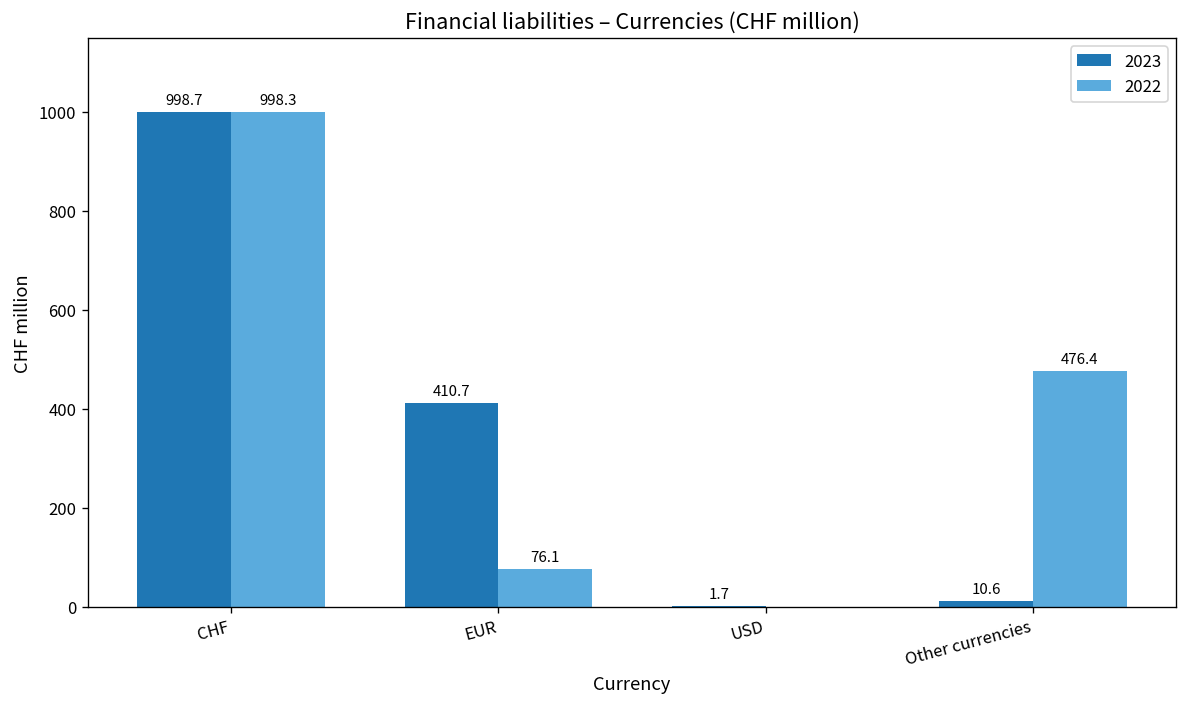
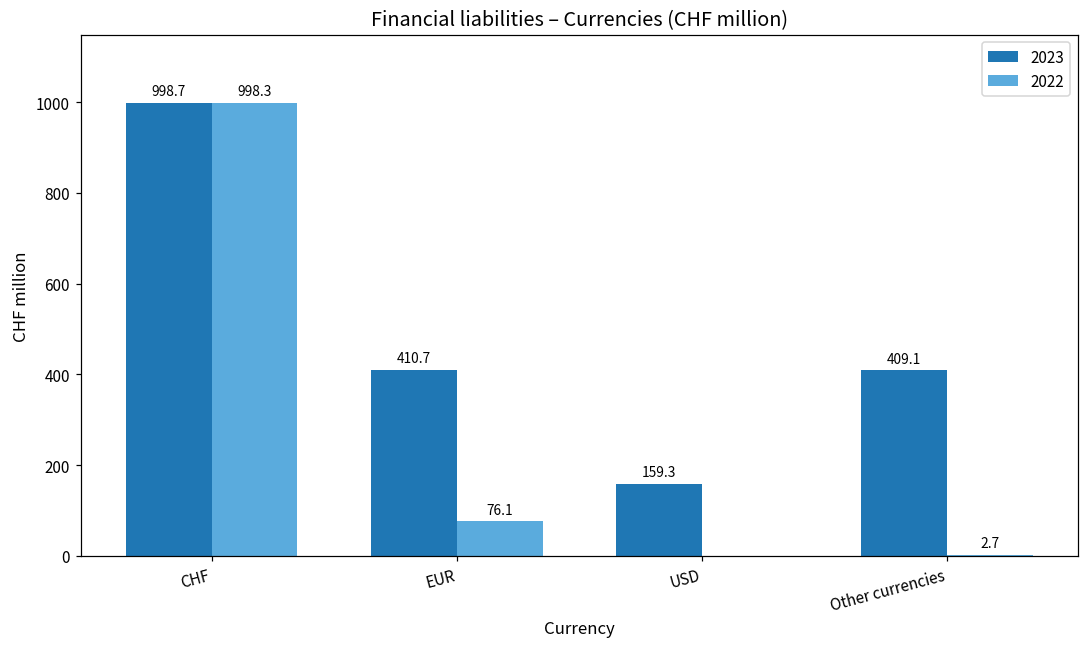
  {
    "2023": {
      "CHF": 998.7,
      "EUR": 410.7,
-     "USD": 1.7,
-     "Other currencies": 10.6
+     "USD": 159.3,
+     "Other currencies": 409.1
    },
    "2022": {
      "CHF": 998.3,
      "EUR": 76.1,
-     "Other currencies": 476.4
+     "Other currencies": 2.7
    }
  }
